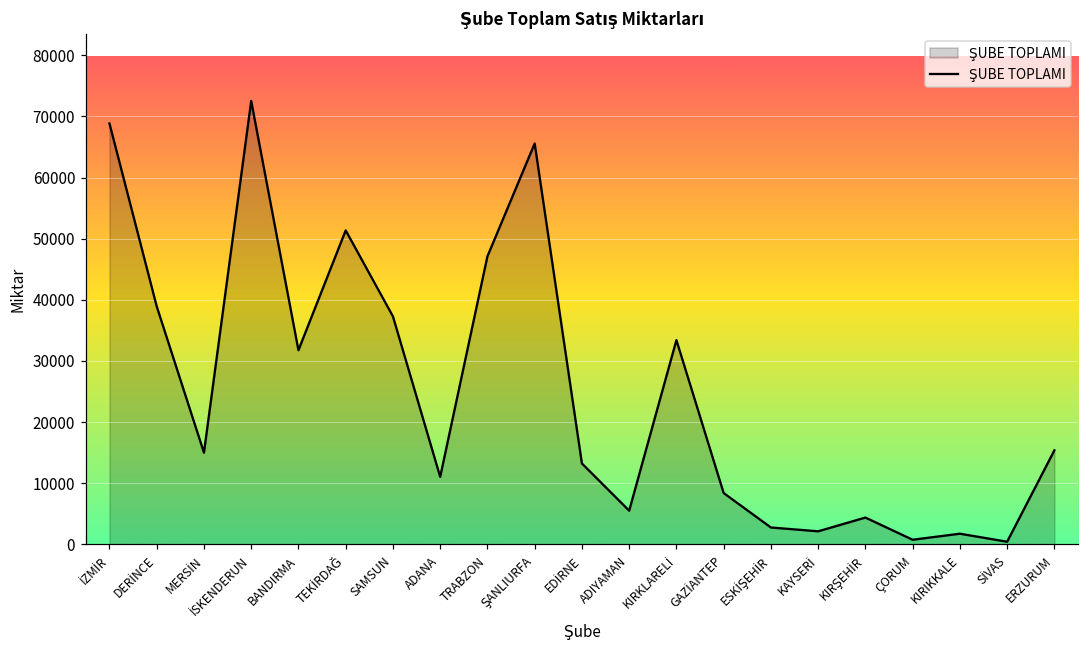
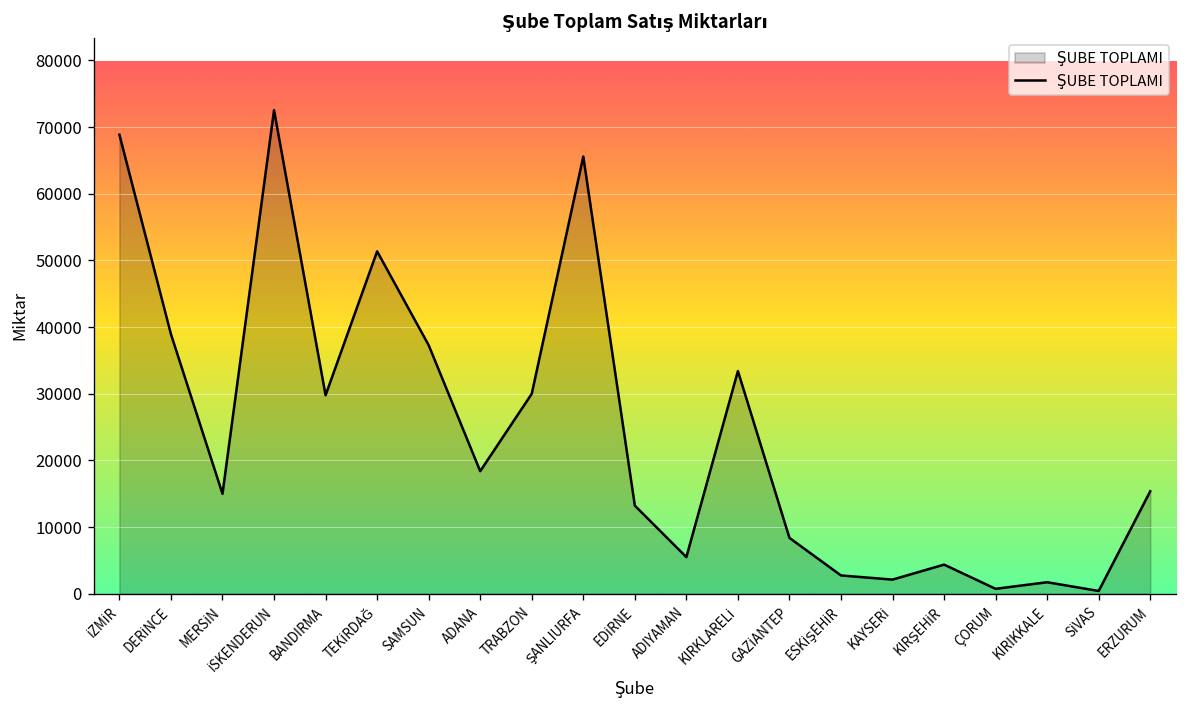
  {
    "İZMİR": 69000,
    "DERİNCE": 39000,
    "MERSİN": 15000,
    "İSKENDERUN": 73000,
-   "BANDIRMA": 32000,
+   "BANDIRMA": 30000,
    "TEKİRDAĞ": 51000,
    "SAMSUN": 37000,
-   "ADANA": 11000,
-   "TRABZON": 47000,
+   "ADANA": 18000,
+   "TRABZON": 30000,
    "ŞANLIURFA": 66000,
    "EDİRNE": 13000,
    "ADIYAMAN": 6000,
    "KIRKLARELİ": 33000,
    "GAZİANTEP": 8000,
    "ESKİŞEHİR": 3000,
    "KAYSERİ": 2000,
    "KIRŞEHİR": 4000,
    "ÇORUM": 1000,
    "KIRIKKALE": 2000,
    "SİVAS": 0,
    "ERZURUM": 15000
  }
